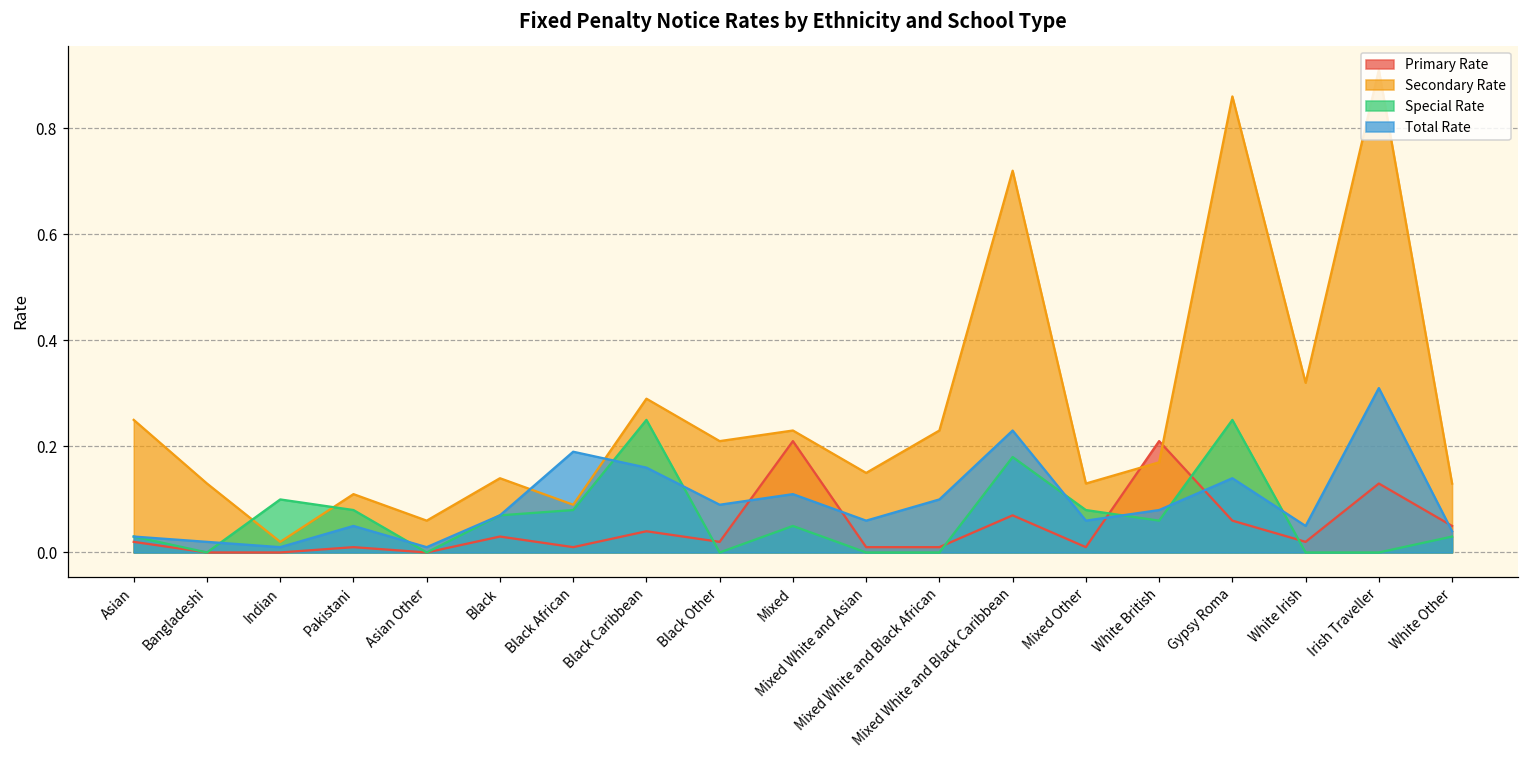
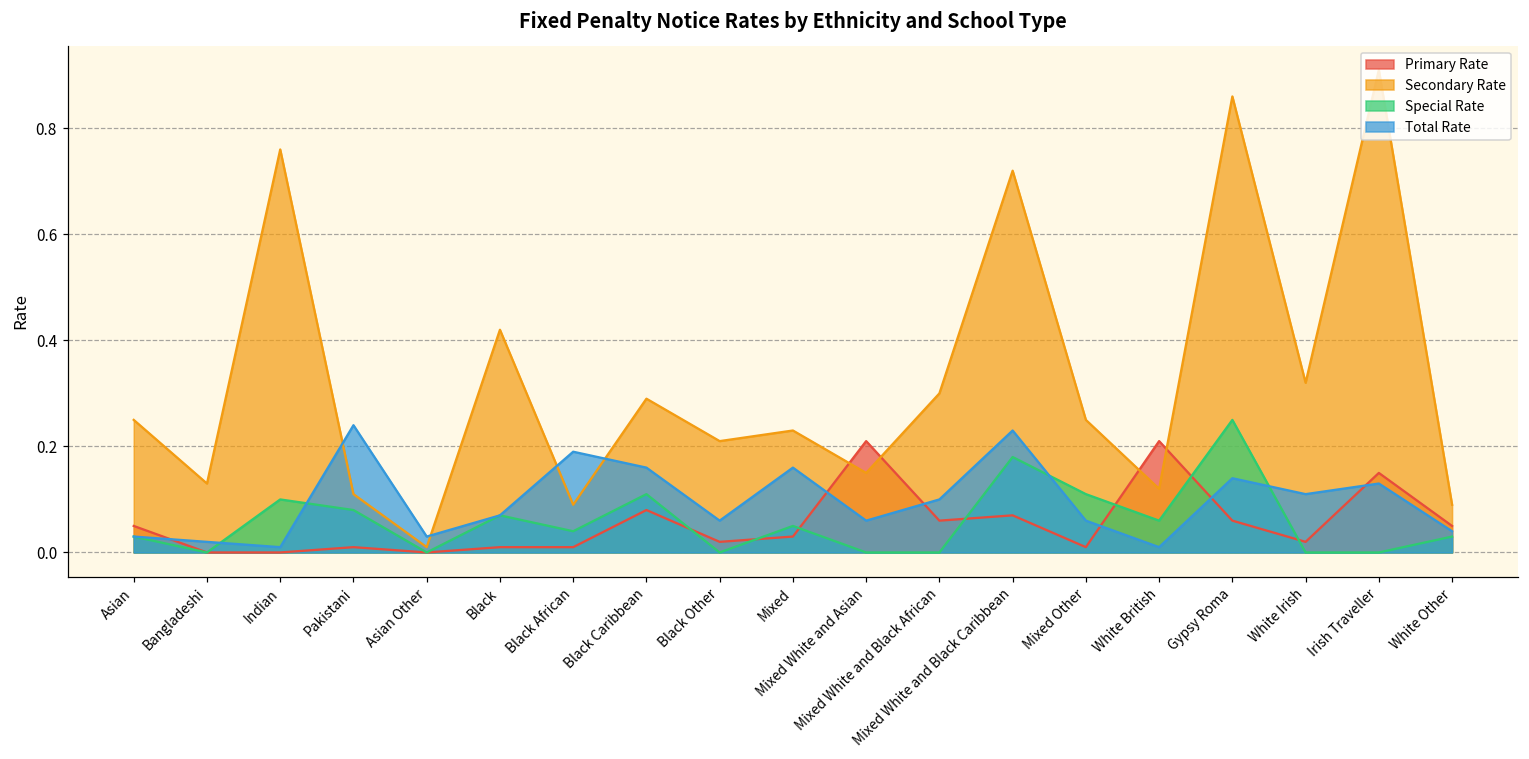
  {
    "Primary Rate": {
-     "Asian": 0.02,
+     "Asian": 0.05,
      "Indian": 0.00,
      "Pakistani": 0.01,
-     "Black": 0.03,
+     "Black": 0.01,
      "Black African": 0.01,
-     "Black Caribbean": 0.04,
+     "Black Caribbean": 0.08,
      "Black Other": 0.02,
-     "Mixed": 0.21,
-     "Mixed White and Asian": 0.01,
-     "Mixed White and Black African": 0.01,
+     "Mixed": 0.03,
+     "Mixed White and Asian": 0.21,
+     "Mixed White and Black African": 0.06,
      "Mixed White and Black Caribbean": 0.07,
      "Mixed Other": 0.01,
      "White British": 0.21,
      "Gypsy Roma": 0.06,
      "White Irish": 0.02,
-     "Irish Traveller": 0.13,
+     "Irish Traveller": 0.15,
      "White Other": 0.05
    },
    "Secondary Rate": {
      "Asian": 0.25,
      "Bangladeshi": 0.13,
-     "Indian": 0.02,
+     "Indian": 0.76,
      "Pakistani": 0.11,
-     "Asian Other": 0.06,
-     "Black": 0.14,
+     "Asian Other": 0.01,
+     "Black": 0.42,
      "Black African": 0.09,
      "Black Caribbean": 0.29,
      "Black Other": 0.21,
      "Mixed": 0.23,
      "Mixed White and Asian": 0.15,
-     "Mixed White and Black African": 0.23,
+     "Mixed White and Black African": 0.30,
      "Mixed White and Black Caribbean": 0.72,
-     "Mixed Other": 0.13,
-     "White British": 0.17,
+     "Mixed Other": 0.25,
+     "White British": 0.12,
      "Gypsy Roma": 0.86,
      "White Irish": 0.32,
-     "White Other": 0.13
+     "White Other": 0.09
    },
    "Special Rate": {
      "Indian": 0.10,
      "Pakistani": 0.08,
-     "Black African": 0.08,
-     "Black Caribbean": 0.25,
+     "Black African": 0.04,
+     "Black Caribbean": 0.11,
      "Black Other": 0.00,
      "Mixed": 0.05,
      "Mixed White and Asian": 0.00,
      "Mixed White and Black African": 0.00,
      "Mixed White and Black Caribbean": 0.18,
-     "Mixed Other": 0.08,
+     "Mixed Other": 0.11,
      "White British": 0.06,
      "Gypsy Roma": 0.25,
      "White Irish": 0.00,
      "Irish Traveller": 0.00,
      "White Other": 0.03
    },
    "Total Rate": {
      "Bangladeshi": 0.02,
      "Indian": 0.01,
-     "Pakistani": 0.05,
-     "Asian Other": 0.01,
+     "Pakistani": 0.24,
+     "Asian Other": 0.03,
      "Black African": 0.19,
      "Black Caribbean": 0.16,
-     "Black Other": 0.09,
-     "Mixed": 0.11,
+     "Black Other": 0.06,
+     "Mixed": 0.16,
      "Mixed White and Asian": 0.06,
      "Mixed White and Black African": 0.10,
      "Mixed White and Black Caribbean": 0.23,
      "Mixed Other": 0.06,
-     "White British": 0.08,
+     "White British": 0.01,
      "Gypsy Roma": 0.14,
-     "White Irish": 0.05,
-     "Irish Traveller": 0.31,
+     "White Irish": 0.11,
+     "Irish Traveller": 0.13,
      "White Other": 0.04
    }
  }
